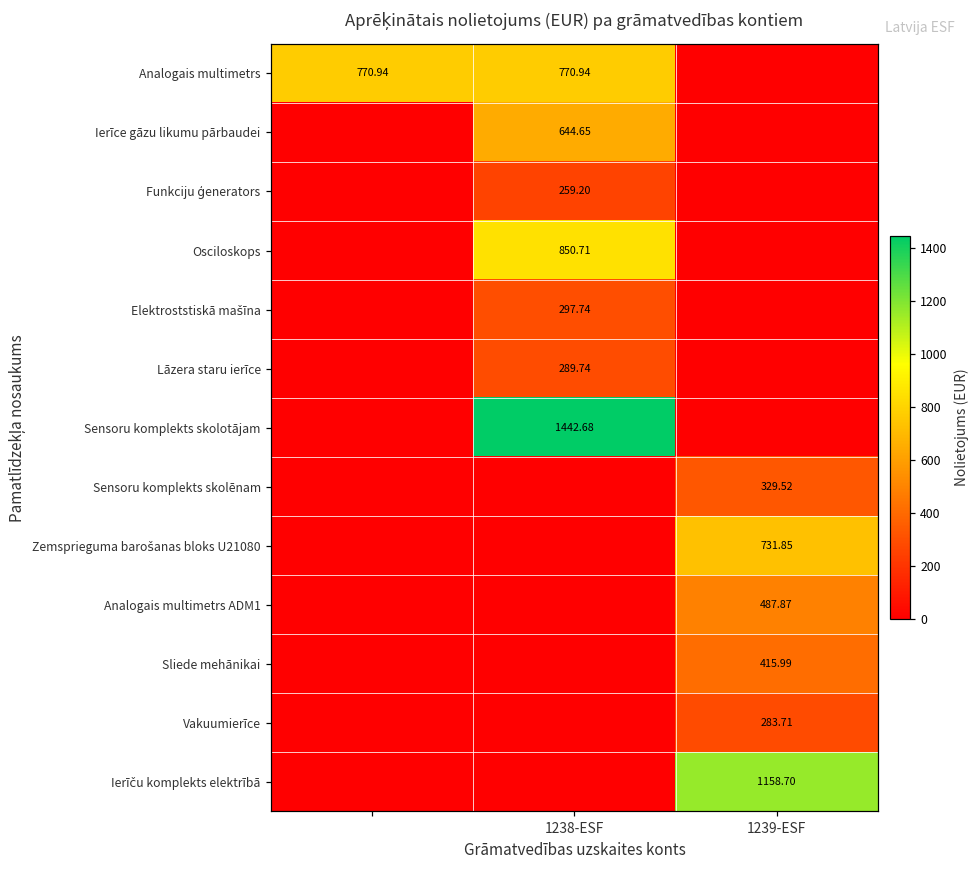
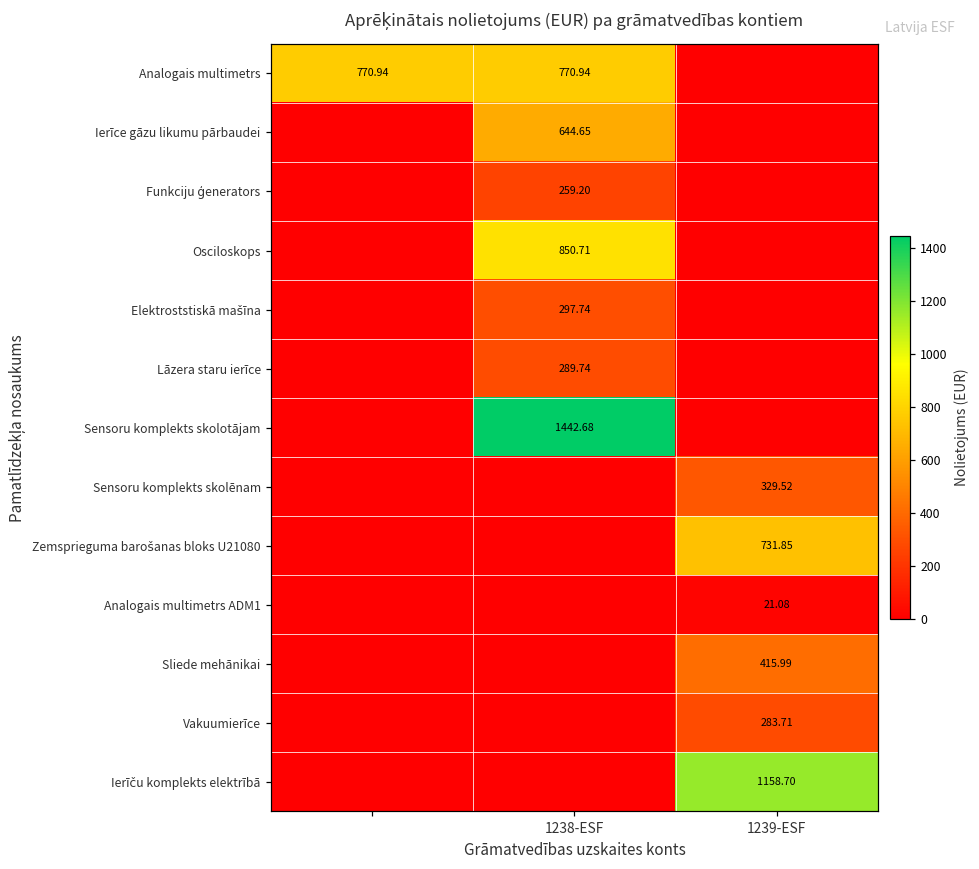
  {
    "Analogais multimetrs": {
      "1238-ESF": 770.94
    },
    "Ierīce gāzu likumu pārbaudei": {
      "1238-ESF": 644.65
    },
    "Funkciju ģenerators": {
      "1238-ESF": 259.20
    },
    "Osciloskops": {
      "1238-ESF": 850.71
    },
    "Elektroststiskā mašīna": {
      "1238-ESF": 297.74
    },
    "Lāzera staru ierīce": {
      "1238-ESF": 289.74
    },
    "Sensoru komplekts skolotājam": {
      "1238-ESF": 1442.68
    },
    "Sensoru komplekts skolēnam": {
      "1239-ESF": 329.52
    },
    "Zemsprieguma barošanas bloks U21080": {
      "1239-ESF": 731.85
    },
    "Analogais multimetrs ADM1": {
-     "1239-ESF": 487.87
+     "1239-ESF": 21.08
    },
    "Sliede mehānikai": {
      "1239-ESF": 415.99
    },
    "Vakuumierīce": {
      "1239-ESF": 283.71
    },
    "Ierīču komplekts elektrībā": {
      "1239-ESF": 1158.70
    }
  }
